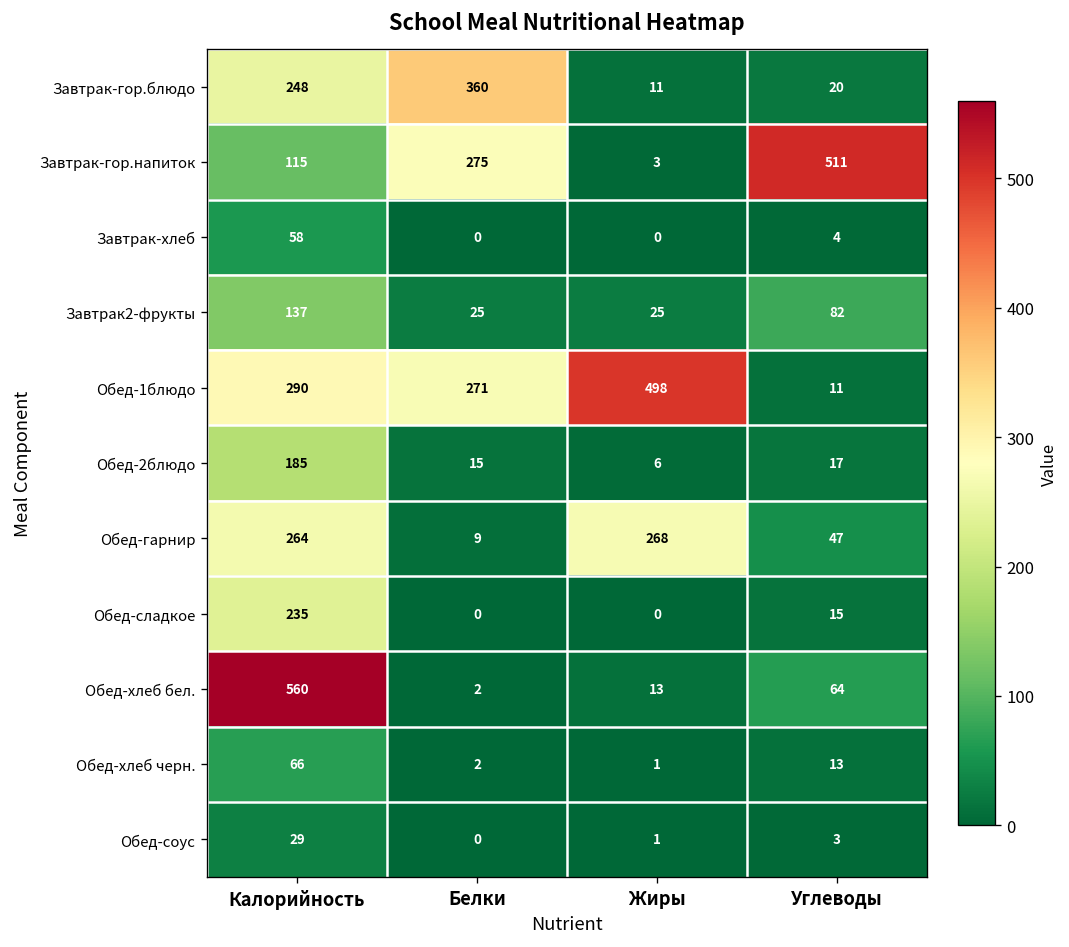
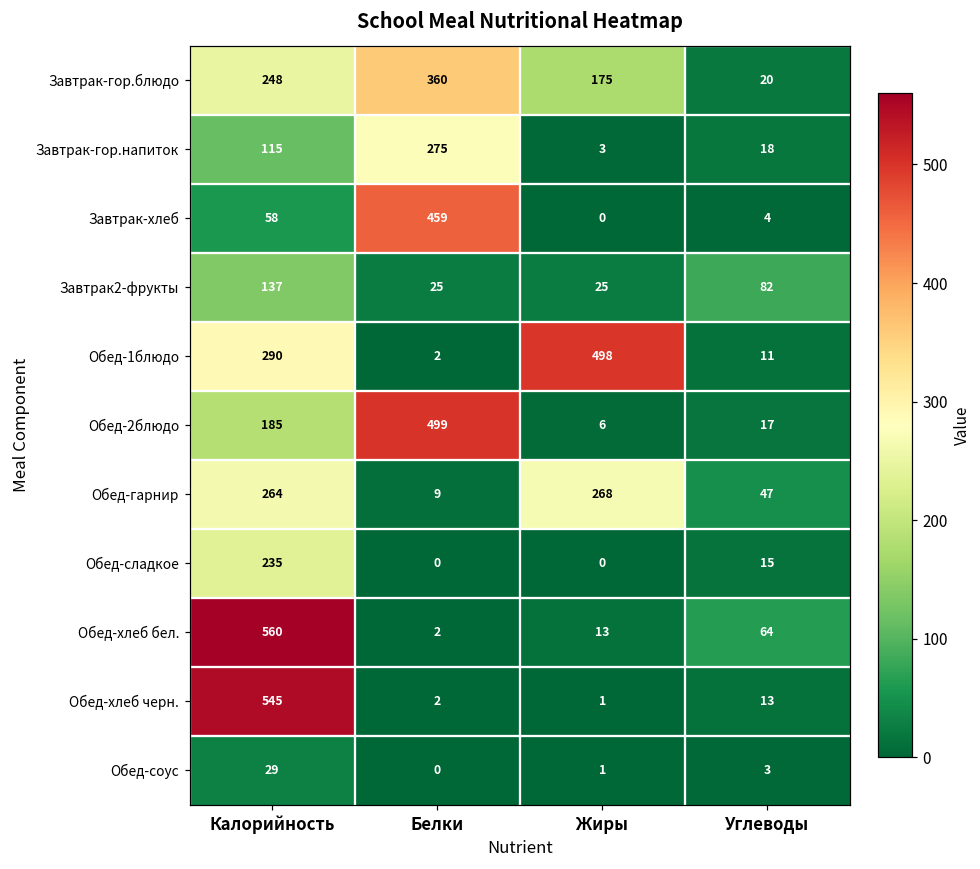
  {
    "Завтрак-гор.блюдо": {
      "Калорийность": 248,
      "Белки": 360,
-     "Жиры": 11,
+     "Жиры": 175,
      "Углеводы": 20
    },
    "Завтрак-гор.напиток": {
      "Калорийность": 115,
      "Белки": 275,
      "Жиры": 3,
-     "Углеводы": 511
+     "Углеводы": 18
    },
    "Завтрак-хлеб": {
      "Калорийность": 58,
-     "Белки": 0,
+     "Белки": 459,
      "Жиры": 0,
      "Углеводы": 4
    },
    "Завтрак2-фрукты": {
      "Калорийность": 137,
      "Белки": 25,
      "Жиры": 25,
      "Углеводы": 82
    },
    "Обед-1блюдо": {
      "Калорийность": 290,
-     "Белки": 271,
+     "Белки": 2,
      "Жиры": 498,
      "Углеводы": 11
    },
    "Обед-2блюдо": {
      "Калорийность": 185,
-     "Белки": 15,
+     "Белки": 499,
      "Жиры": 6,
      "Углеводы": 17
    },
    "Обед-гарнир": {
      "Калорийность": 264,
      "Белки": 9,
      "Жиры": 268,
      "Углеводы": 47
    },
    "Обед-сладкое": {
      "Калорийность": 235,
      "Белки": 0,
      "Жиры": 0,
      "Углеводы": 15
    },
    "Обед-хлеб бел.": {
      "Калорийность": 560,
      "Белки": 2,
      "Жиры": 13,
      "Углеводы": 64
    },
    "Обед-хлеб черн.": {
-     "Калорийность": 66,
+     "Калорийность": 545,
      "Белки": 2,
      "Жиры": 1,
      "Углеводы": 13
    },
    "Обед-соус": {
      "Калорийность": 29,
      "Белки": 0,
      "Жиры": 1,
      "Углеводы": 3
    }
  }
